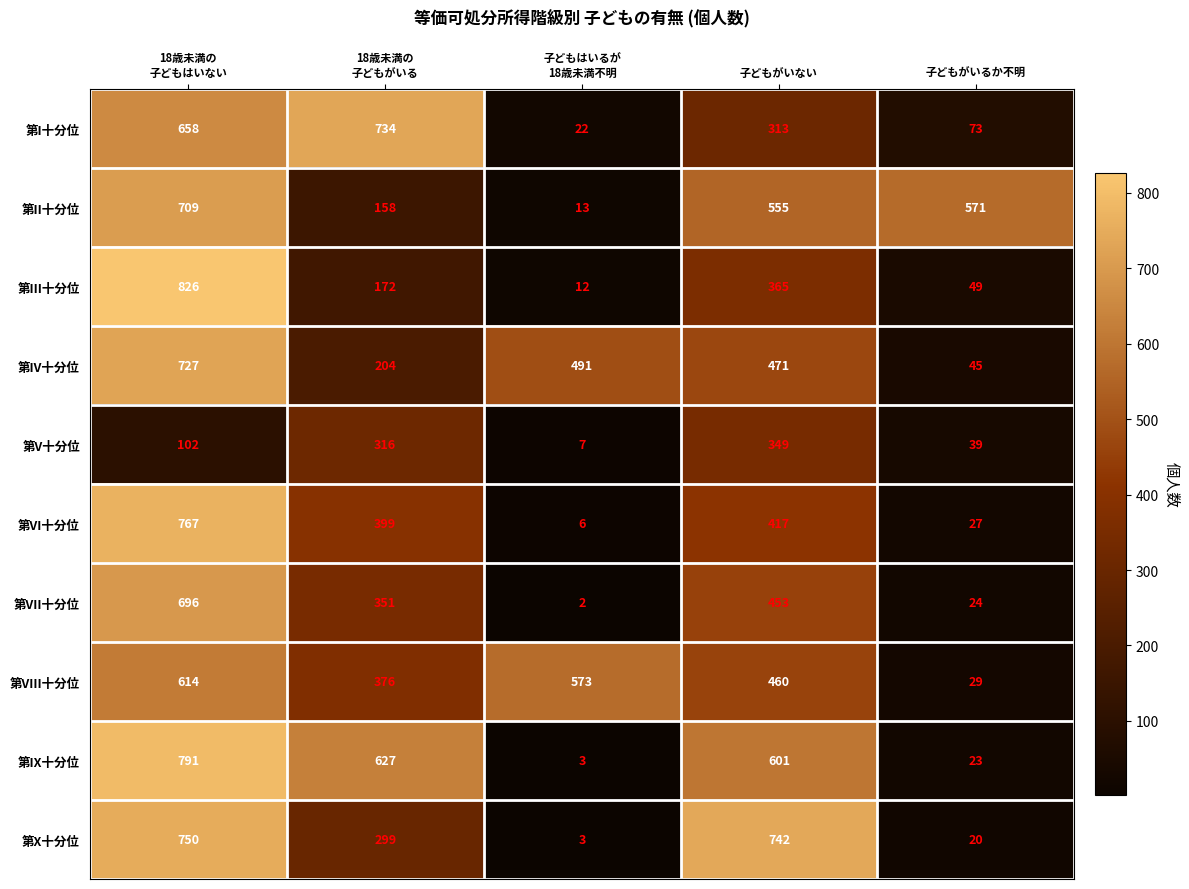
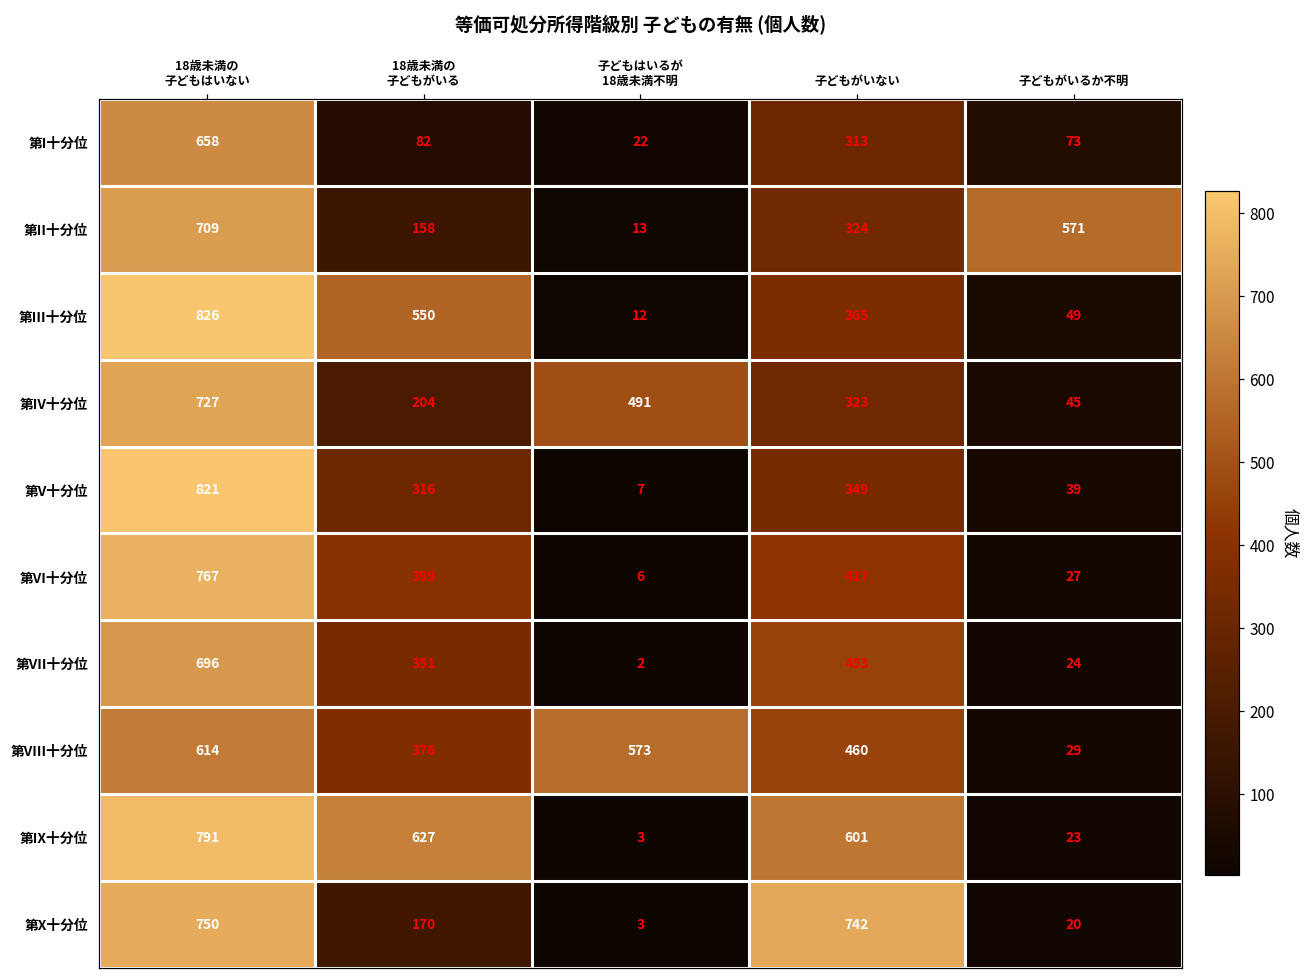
  {
    "第I十分位": {
      "18歳未満の 子どもはいない": 658,
-     "18歳未満の 子どもがいる": 734,
+     "18歳未満の 子どもがいる": 82,
      "子どもはいるが 18歳未満不明": 22,
      "子どもがいない": 313,
      "子どもがいるか不明": 73
    },
    "第II十分位": {
      "18歳未満の 子どもはいない": 709,
      "18歳未満の 子どもがいる": 158,
      "子どもはいるが 18歳未満不明": 13,
-     "子どもがいない": 555,
+     "子どもがいない": 324,
      "子どもがいるか不明": 571
    },
    "第III十分位": {
      "18歳未満の 子どもはいない": 826,
-     "18歳未満の 子どもがいる": 172,
+     "18歳未満の 子どもがいる": 550,
      "子どもはいるが 18歳未満不明": 12,
      "子どもがいない": 365,
      "子どもがいるか不明": 49
    },
    "第IV十分位": {
      "18歳未満の 子どもはいない": 727,
      "18歳未満の 子どもがいる": 204,
      "子どもはいるが 18歳未満不明": 491,
-     "子どもがいない": 471,
+     "子どもがいない": 323,
      "子どもがいるか不明": 45
    },
    "第V十分位": {
-     "18歳未満の 子どもはいない": 102,
+     "18歳未満の 子どもはいない": 821,
      "18歳未満の 子どもがいる": 316,
      "子どもはいるが 18歳未満不明": 7,
      "子どもがいない": 349,
      "子どもがいるか不明": 39
    },
    "第VI十分位": {
      "18歳未満の 子どもはいない": 767,
      "18歳未満の 子どもがいる": 399,
      "子どもはいるが 18歳未満不明": 6,
      "子どもがいない": 417,
      "子どもがいるか不明": 27
    },
    "第VII十分位": {
      "18歳未満の 子どもはいない": 696,
      "18歳未満の 子どもがいる": 351,
      "子どもはいるが 18歳未満不明": 2,
      "子どもがいない": 453,
      "子どもがいるか不明": 24
    },
    "第VIII十分位": {
      "18歳未満の 子どもはいない": 614,
      "18歳未満の 子どもがいる": 376,
      "子どもはいるが 18歳未満不明": 573,
      "子どもがいない": 460,
      "子どもがいるか不明": 29
    },
    "第IX十分位": {
      "18歳未満の 子どもはいない": 791,
      "18歳未満の 子どもがいる": 627,
      "子どもはいるが 18歳未満不明": 3,
      "子どもがいない": 601,
      "子どもがいるか不明": 23
    },
    "第X十分位": {
      "18歳未満の 子どもはいない": 750,
-     "18歳未満の 子どもがいる": 299,
+     "18歳未満の 子どもがいる": 170,
      "子どもはいるが 18歳未満不明": 3,
      "子どもがいない": 742,
      "子どもがいるか不明": 20
    }
  }
